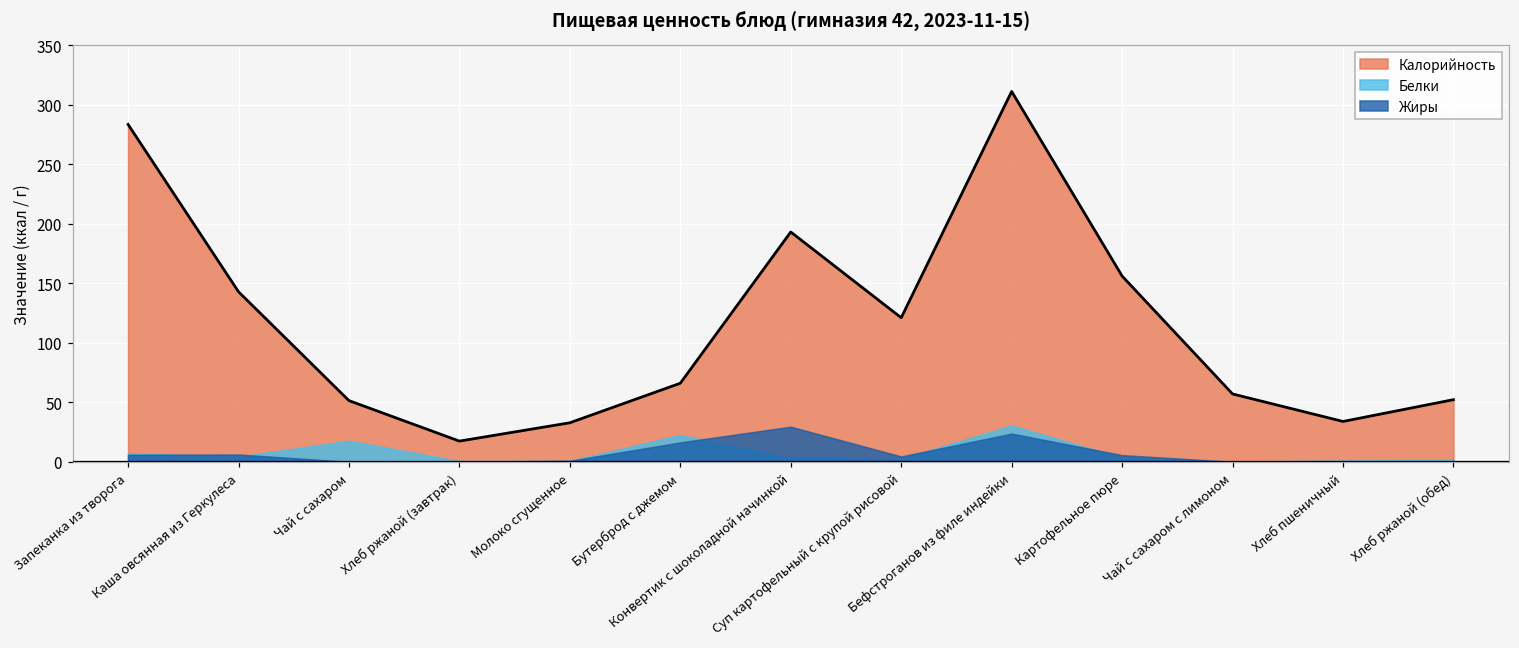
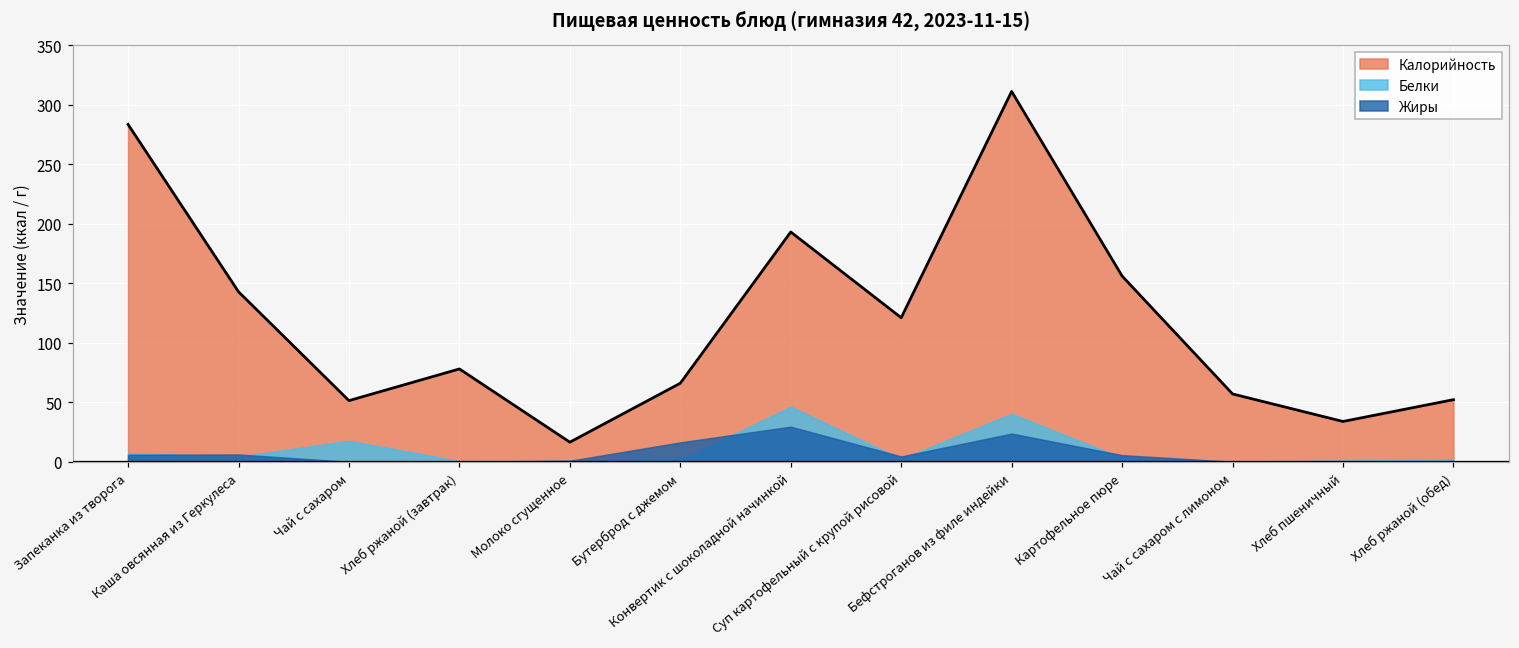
  {
    "Калорийность": {
      "Запеканка из творога": 283,
      "Каша овсянная из Геркулеса": 143,
      "Чай с сахаром": 51,
-     "Хлеб ржаной (завтрак)": 17,
-     "Молоко сгущенное": 33,
+     "Хлеб ржаной (завтрак)": 78,
+     "Молоко сгущенное": 17,
      "Бутерброд с джемом": 66,
      "Конвертик с шоколадной начинкой": 193,
      "Суп картофельный с крупой рисовой": 121,
      "Бефстроганов из филе индейки": 311,
      "Картофельное пюре": 156,
      "Чай с сахаром с лимоном": 57,
      "Хлеб пшеничный": 34,
      "Хлеб ржаной (обед)": 52
    },
    "Белки": {
      "Чай с сахаром": 18,
-     "Бутерброд с джемом": 23,
-     "Конвертик с шоколадной начинкой": 3,
-     "Бефстроганов из филе индейки": 31
+     "Бутерброд с джемом": 1,
+     "Конвертик с шоколадной начинкой": 46,
+     "Бефстроганов из филе индейки": 40
    },
    "Жиры": {
      "Бутерброд с джемом": 16,
      "Конвертик с шоколадной начинкой": 29,
      "Бефстроганов из филе индейки": 24
    }
  }
